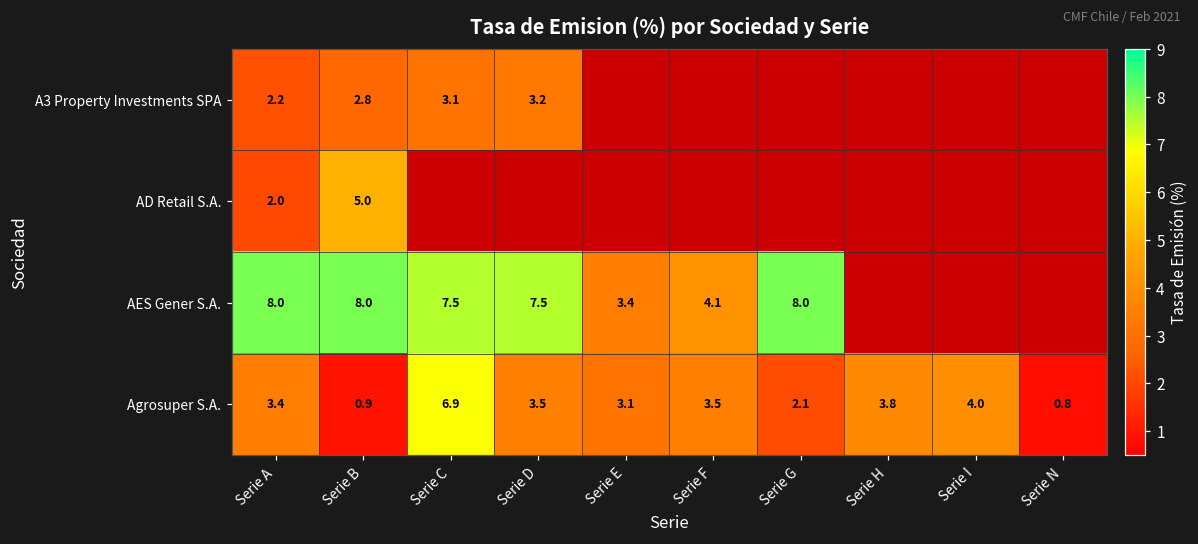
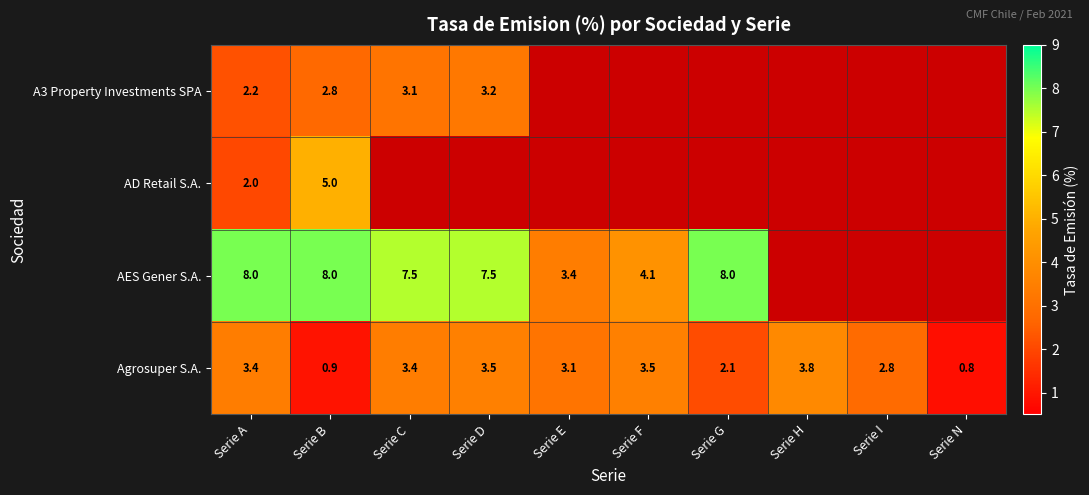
  {
    "A3 Property Investments SPA": {
      "Serie A": 2.2,
      "Serie B": 2.8,
      "Serie C": 3.1,
      "Serie D": 3.2
    },
    "AD Retail S.A.": {
      "Serie A": 2.0,
      "Serie B": 5.0
    },
    "AES Gener S.A.": {
      "Serie A": 8.0,
      "Serie B": 8.0,
      "Serie C": 7.5,
      "Serie D": 7.5,
      "Serie E": 3.4,
      "Serie F": 4.1,
      "Serie G": 8.0
    },
    "Agrosuper S.A.": {
      "Serie A": 3.4,
      "Serie B": 0.9,
-     "Serie C": 6.9,
+     "Serie C": 3.4,
      "Serie D": 3.5,
      "Serie E": 3.1,
      "Serie F": 3.5,
      "Serie G": 2.1,
      "Serie H": 3.8,
-     "Serie I": 4.0,
+     "Serie I": 2.8,
      "Serie N": 0.8
    }
  }
